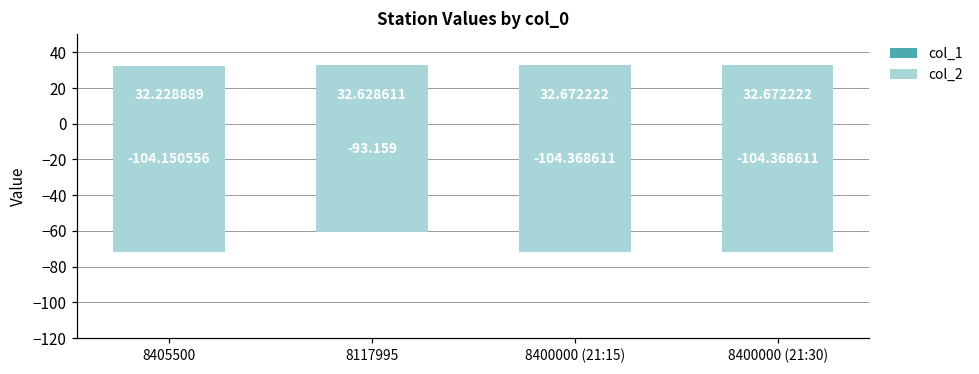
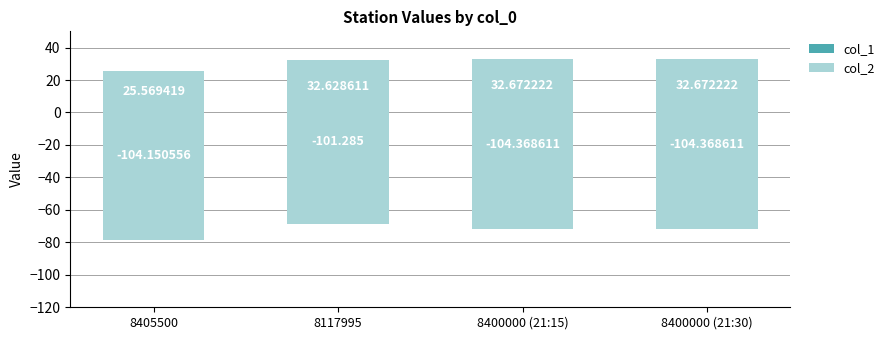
  {
    "col_1": {
-     "8405500": 32.228889,
+     "8405500": 25.569419,
      "8117995": 32.628611,
      "8400000 (21:15)": 32.672222,
      "8400000 (21:30)": 32.672222
    },
    "col_2": {
      "8405500": -104.150556,
-     "8117995": -93.159,
+     "8117995": -101.285,
      "8400000 (21:15)": -104.368611,
      "8400000 (21:30)": -104.368611
    }
  }
